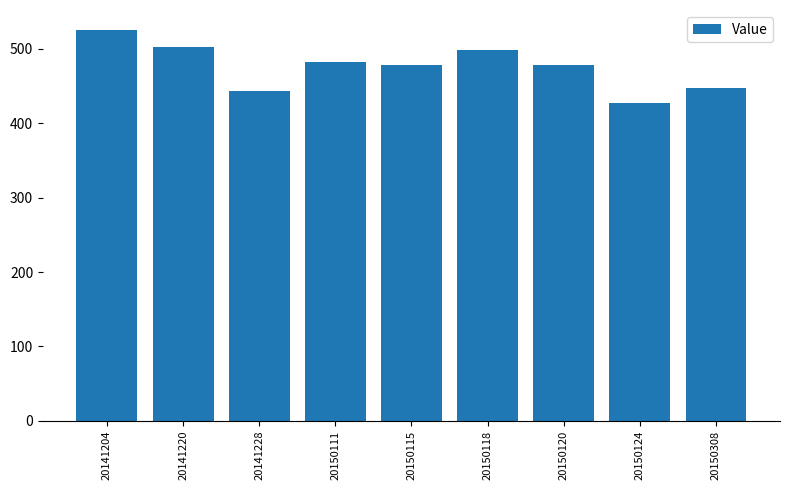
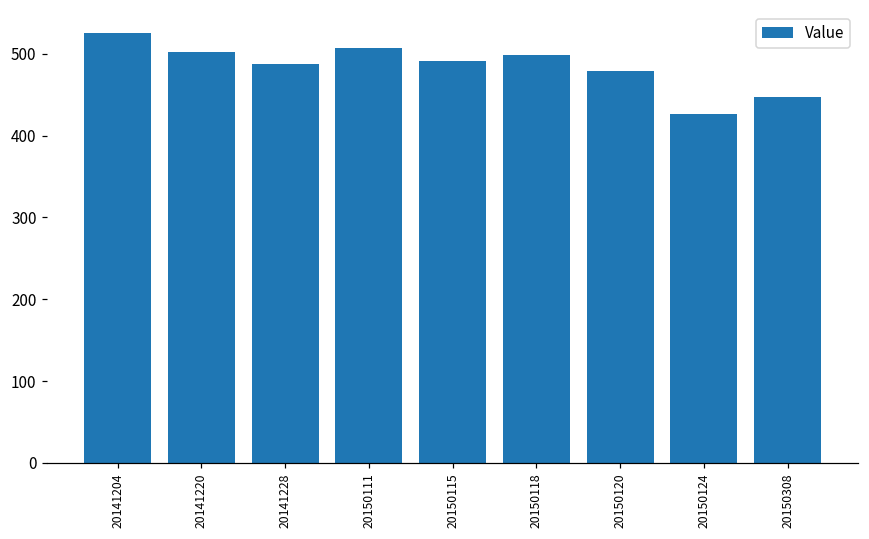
  {
    "20141204": 530,
    "20141220": 500,
-   "20141228": 440,
-   "20150111": 480,
-   "20150115": 480,
+   "20141228": 490,
+   "20150111": 510,
+   "20150115": 490,
    "20150118": 500,
    "20150120": 480,
    "20150124": 430,
    "20150308": 450
  }
